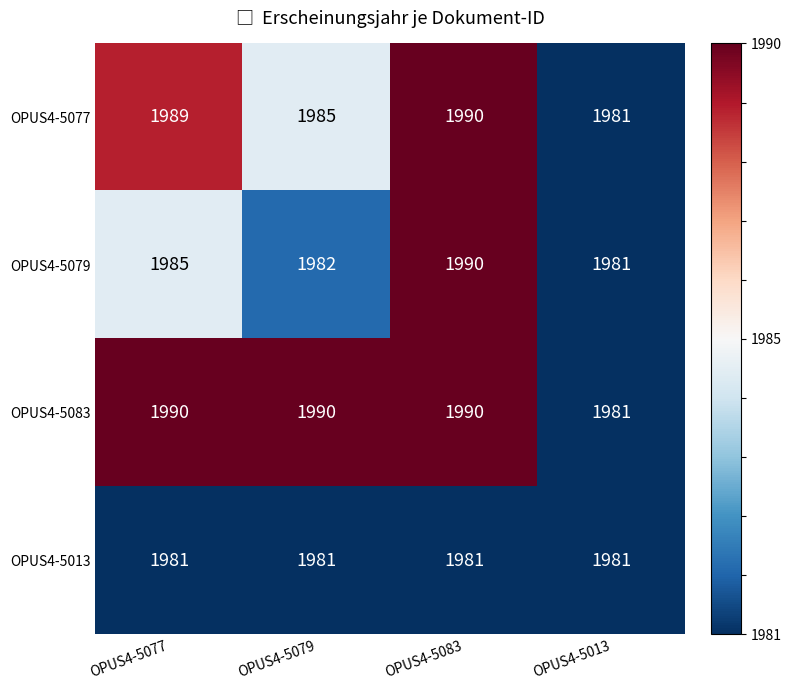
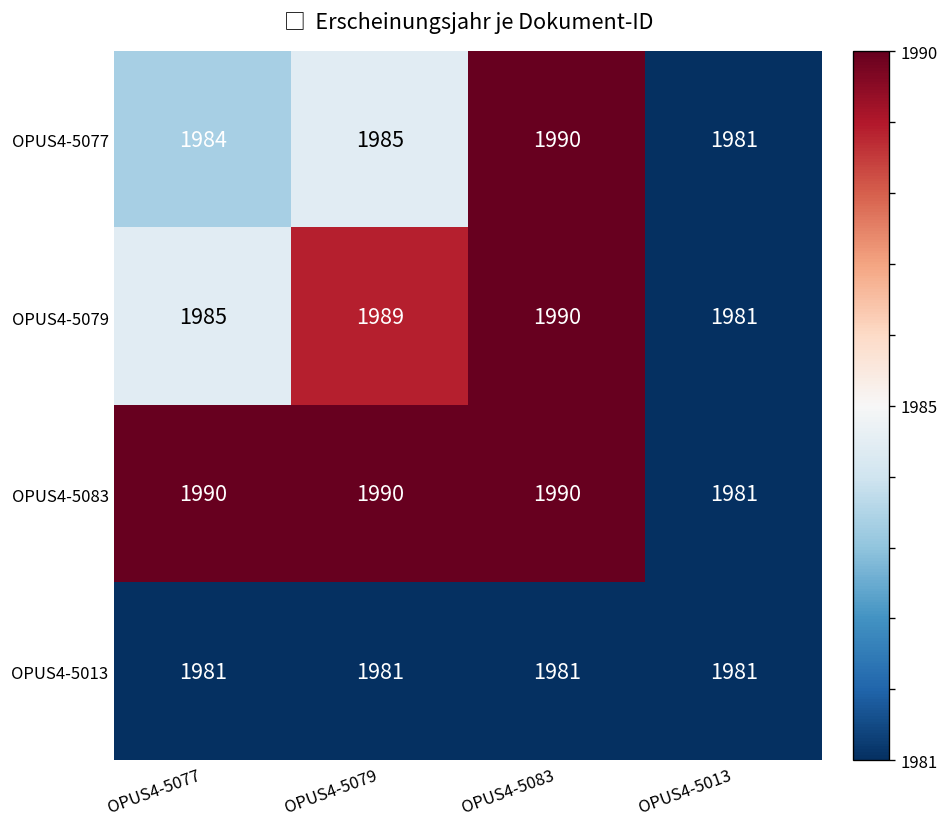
  {
    "OPUS4-5077": {
-     "OPUS4-5077": 1989,
+     "OPUS4-5077": 1984,
      "OPUS4-5079": 1985,
      "OPUS4-5083": 1990,
      "OPUS4-5013": 1981
    },
    "OPUS4-5079": {
      "OPUS4-5077": 1985,
-     "OPUS4-5079": 1982,
+     "OPUS4-5079": 1989,
      "OPUS4-5083": 1990,
      "OPUS4-5013": 1981
    },
    "OPUS4-5083": {
      "OPUS4-5077": 1990,
      "OPUS4-5079": 1990,
      "OPUS4-5083": 1990,
      "OPUS4-5013": 1981
    },
    "OPUS4-5013": {
      "OPUS4-5077": 1981,
      "OPUS4-5079": 1981,
      "OPUS4-5083": 1981,
      "OPUS4-5013": 1981
    }
  }
